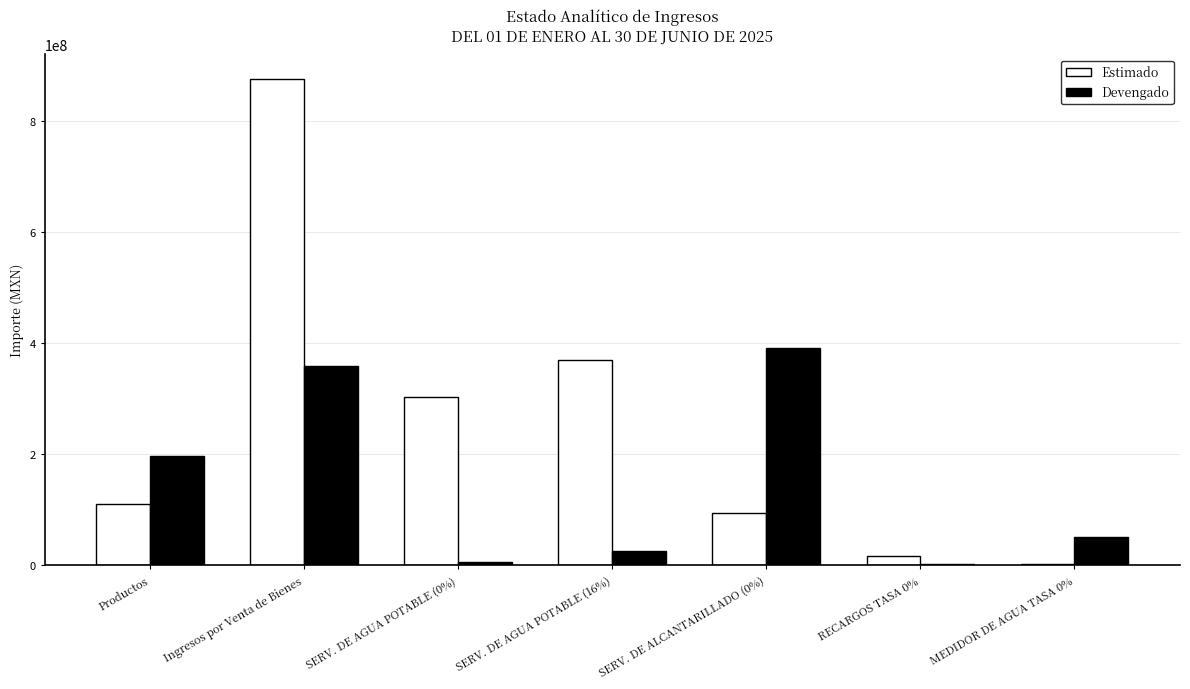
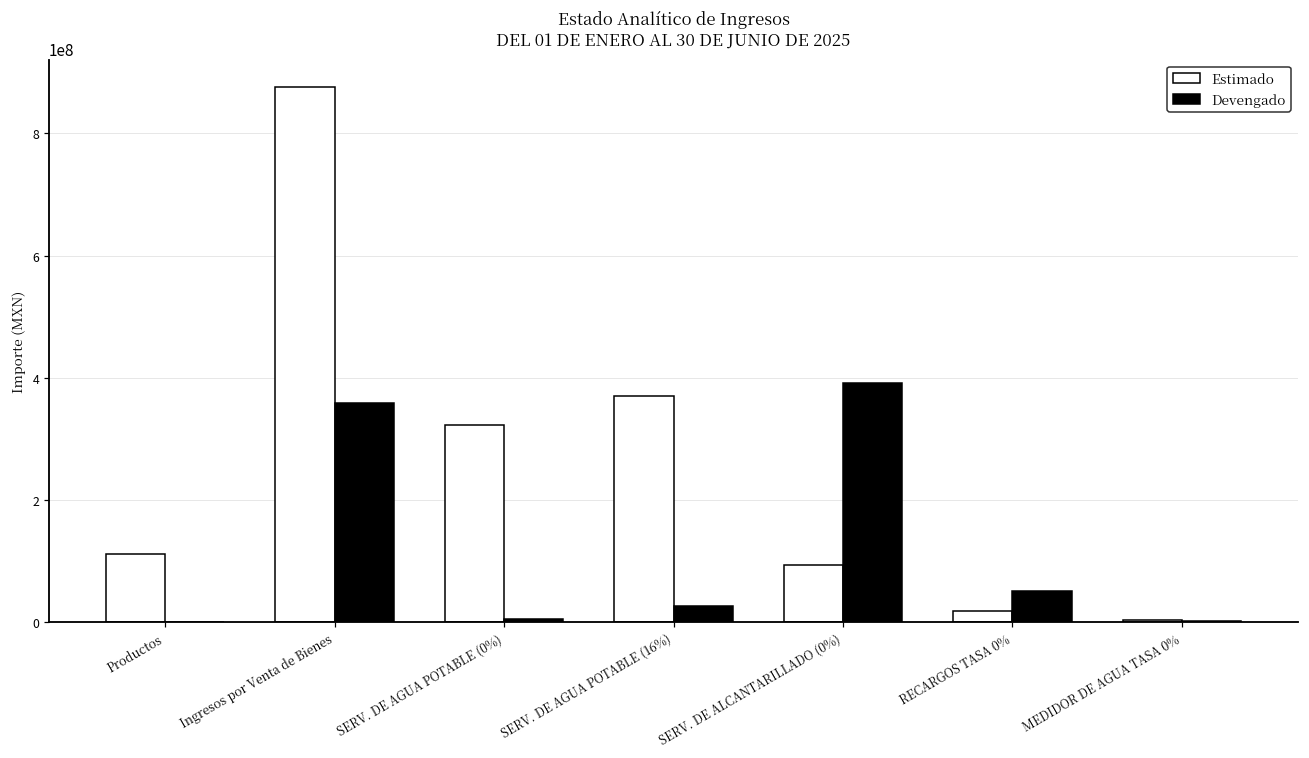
  {
    "Estimado": {
      "Productos": 110000000,
      "Ingresos por Venta de Bienes": 880000000,
-     "SERV. DE AGUA POTABLE (0%)": 300000000,
+     "SERV. DE AGUA POTABLE (0%)": 320000000,
      "SERV. DE AGUA POTABLE (16%)": 370000000,
      "SERV. DE ALCANTARILLADO (0%)": 90000000,
      "RECARGOS TASA 0%": 20000000
    },
    "Devengado": {
-     "Productos": 200000000,
+     "Productos": 0,
      "Ingresos por Venta de Bienes": 360000000,
      "SERV. DE AGUA POTABLE (0%)": 10000000,
      "SERV. DE AGUA POTABLE (16%)": 30000000,
      "SERV. DE ALCANTARILLADO (0%)": 390000000,
-     "RECARGOS TASA 0%": 0,
-     "MEDIDOR DE AGUA TASA 0%": 50000000
+     "RECARGOS TASA 0%": 50000000,
+     "MEDIDOR DE AGUA TASA 0%": 0
    }
  }
